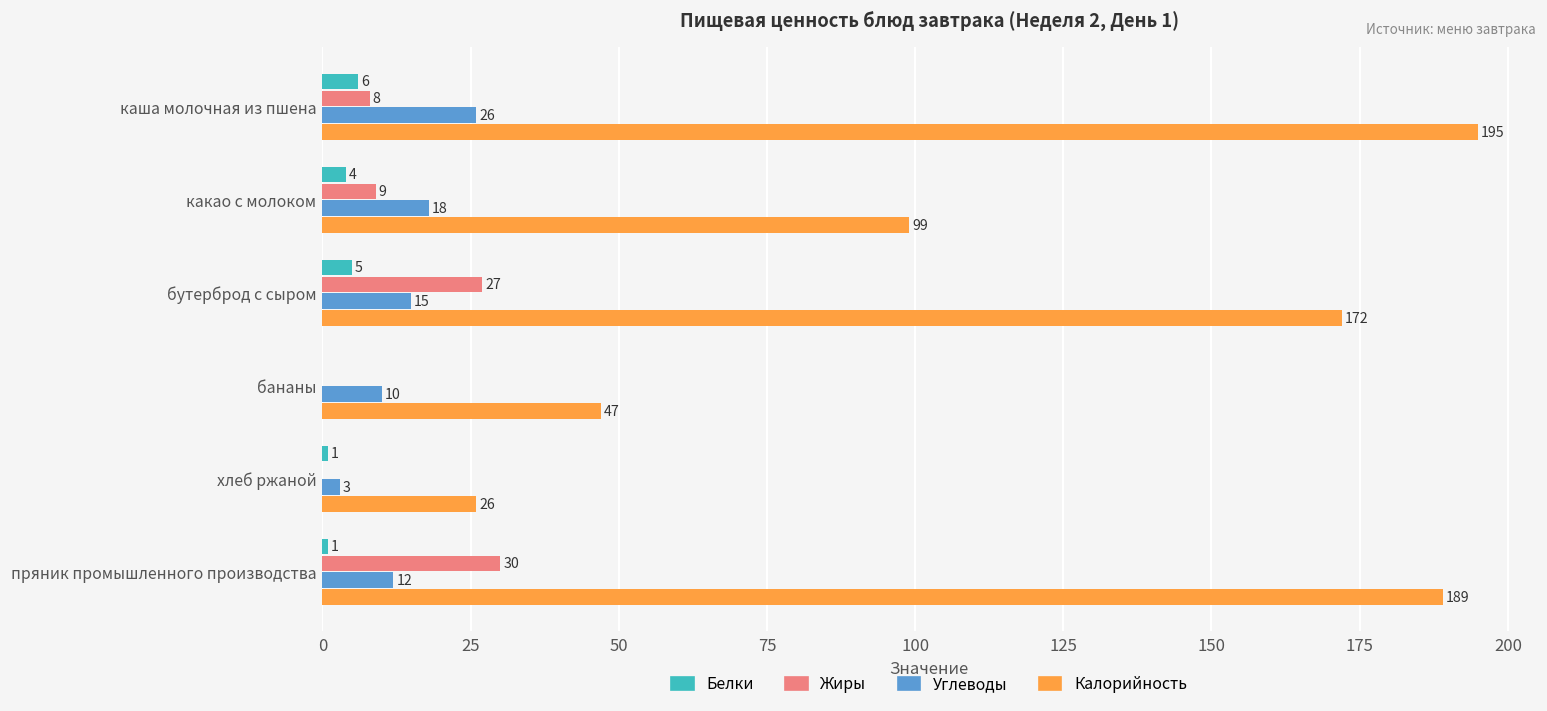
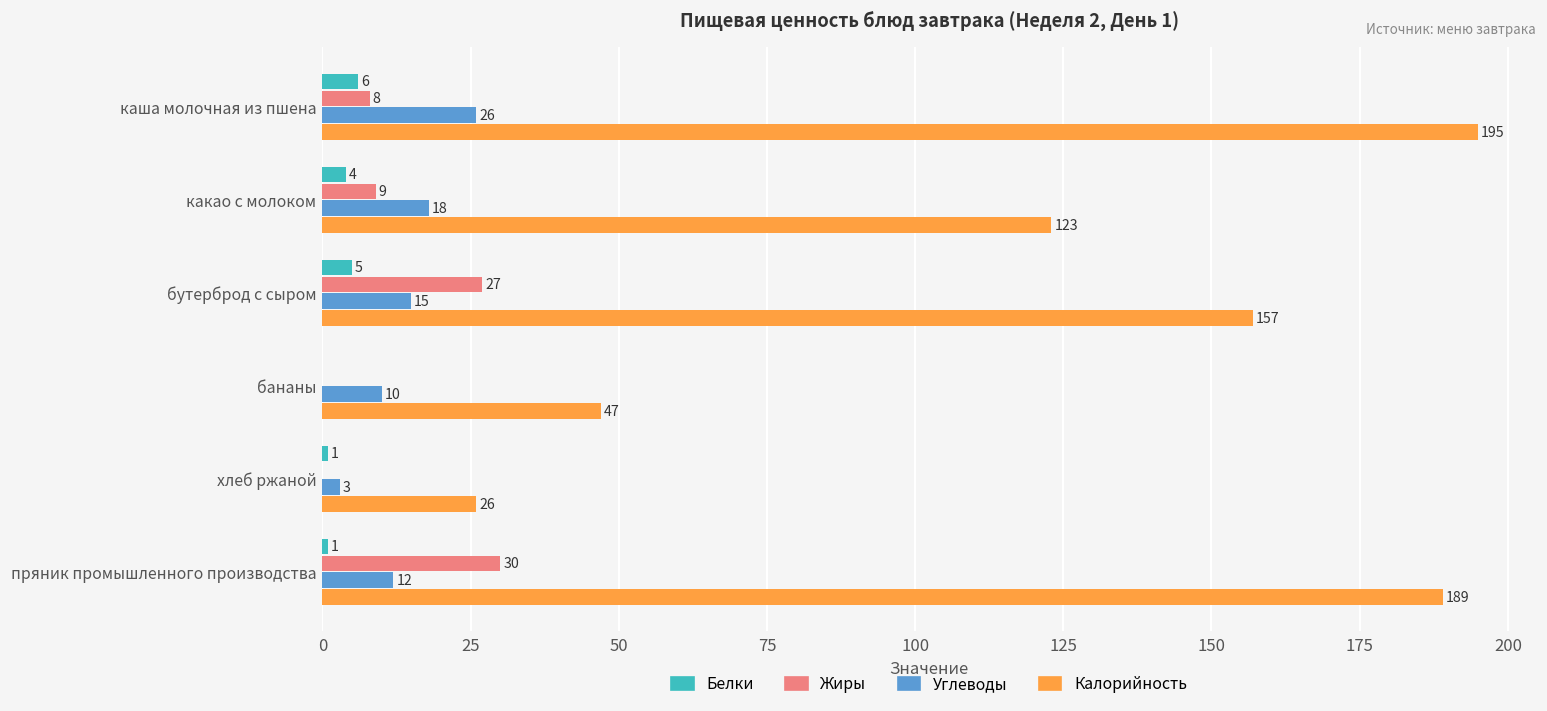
  {
    "Жиры": {
      "каша молочная из пшена": 8,
      "какао с молоком": 9,
      "бутерброд с сыром": 27,
      "пряник промышленного производства": 30
    },
    "Калорийность": {
      "каша молочная из пшена": 195,
-     "какао с молоком": 99,
-     "бутерброд с сыром": 172,
+     "какао с молоком": 123,
+     "бутерброд с сыром": 157,
      "бананы": 47,
      "хлеб ржаной": 26,
      "пряник промышленного производства": 189
    }
  }
